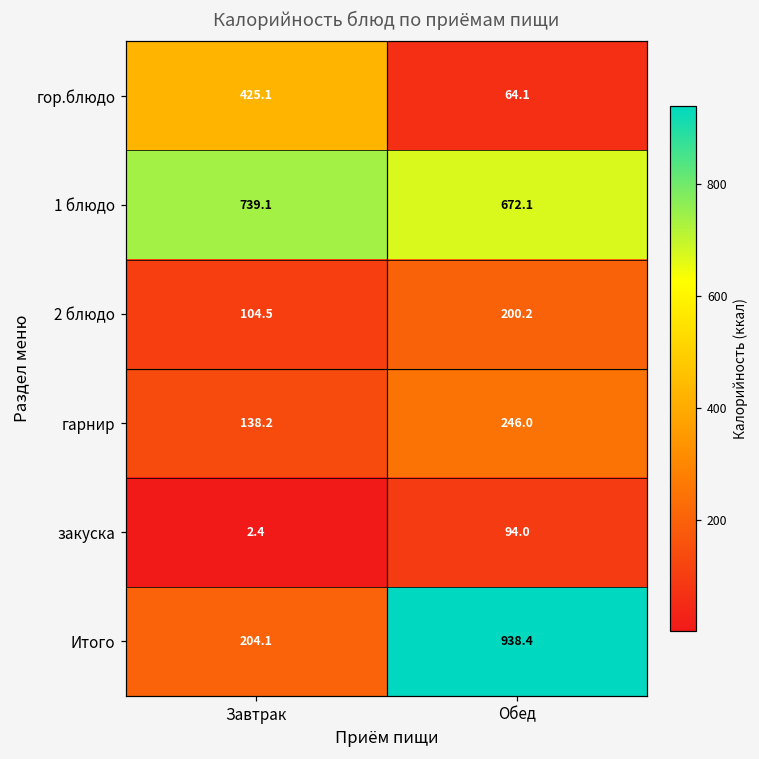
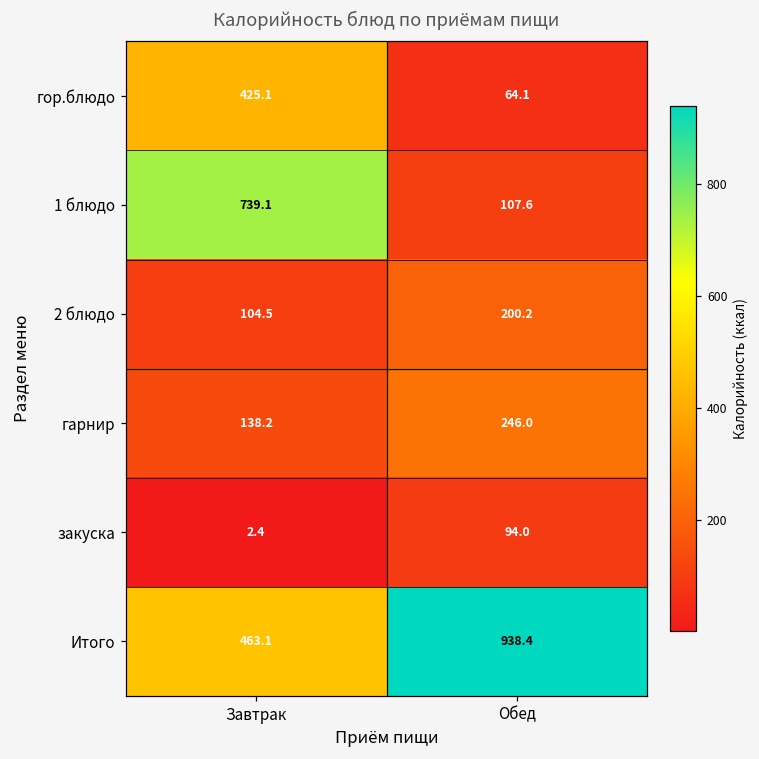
  {
    "гор.блюдо": {
      "Завтрак": 425.1,
      "Обед": 64.1
    },
    "1 блюдо": {
      "Завтрак": 739.1,
-     "Обед": 672.1
+     "Обед": 107.6
    },
    "2 блюдо": {
      "Завтрак": 104.5,
      "Обед": 200.2
    },
    "гарнир": {
      "Завтрак": 138.2,
      "Обед": 246.0
    },
    "закуска": {
      "Завтрак": 2.4,
      "Обед": 94.0
    },
    "Итого": {
-     "Завтрак": 204.1,
+     "Завтрак": 463.1,
      "Обед": 938.4
    }
  }
